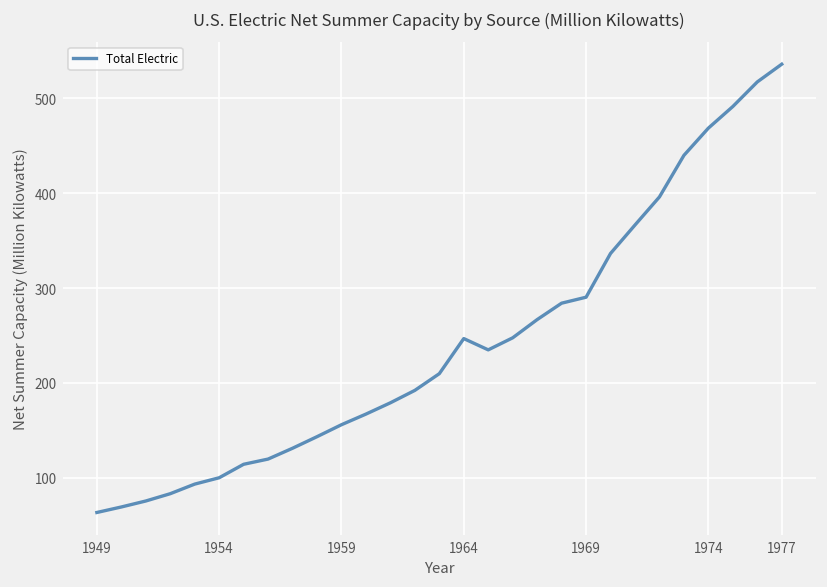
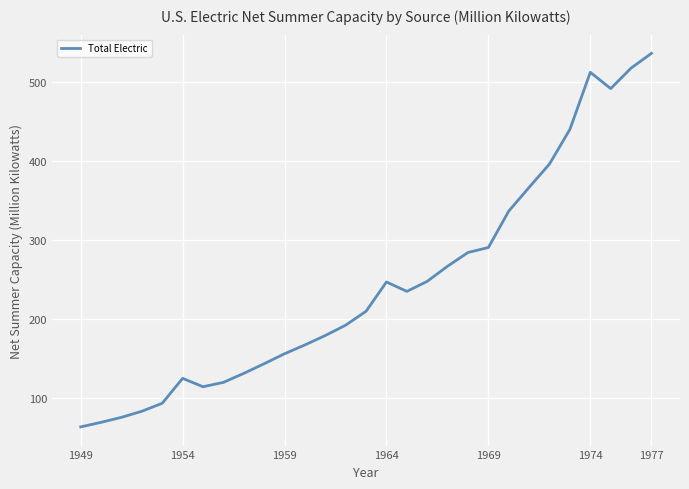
  {
    "1949": 60,
-   "1954": 100,
+   "1954": 120,
    "1959": 160,
    "1964": 250,
    "1969": 290,
-   "1974": 470,
+   "1974": 510,
    "1977": 540
  }
